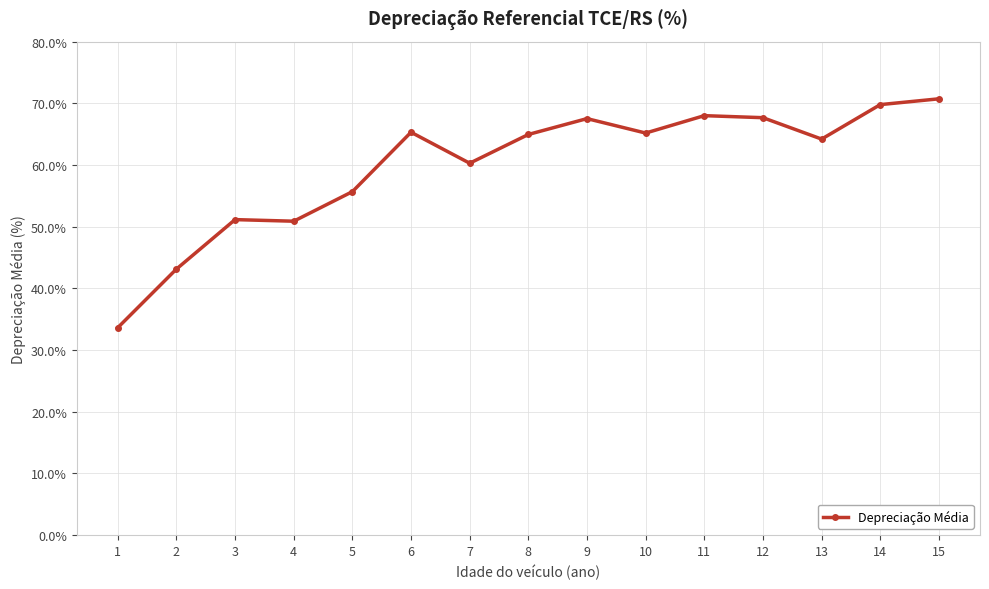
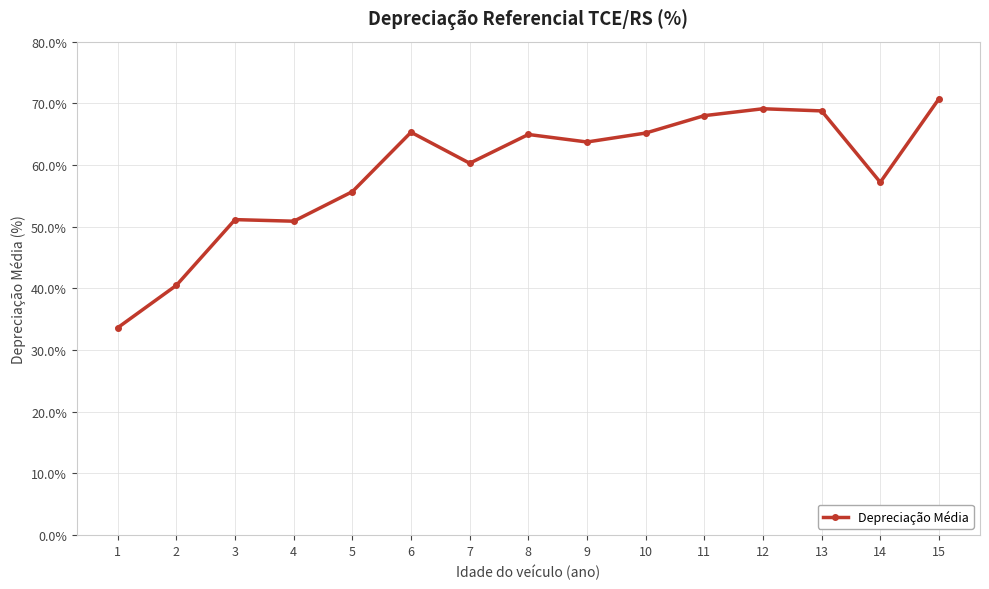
  {
    "1": "34%",
-   "2": "43%",
+   "2": "41%",
    "3": "51%",
    "4": "51%",
    "5": "56%",
    "6": "65%",
    "7": "60%",
    "8": "65%",
-   "9": "68%",
+   "9": "64%",
    "10": "65%",
    "11": "68%",
-   "12": "68%",
-   "13": "64%",
-   "14": "70%",
+   "12": "69%",
+   "13": "69%",
+   "14": "57%",
    "15": "71%"
  }
